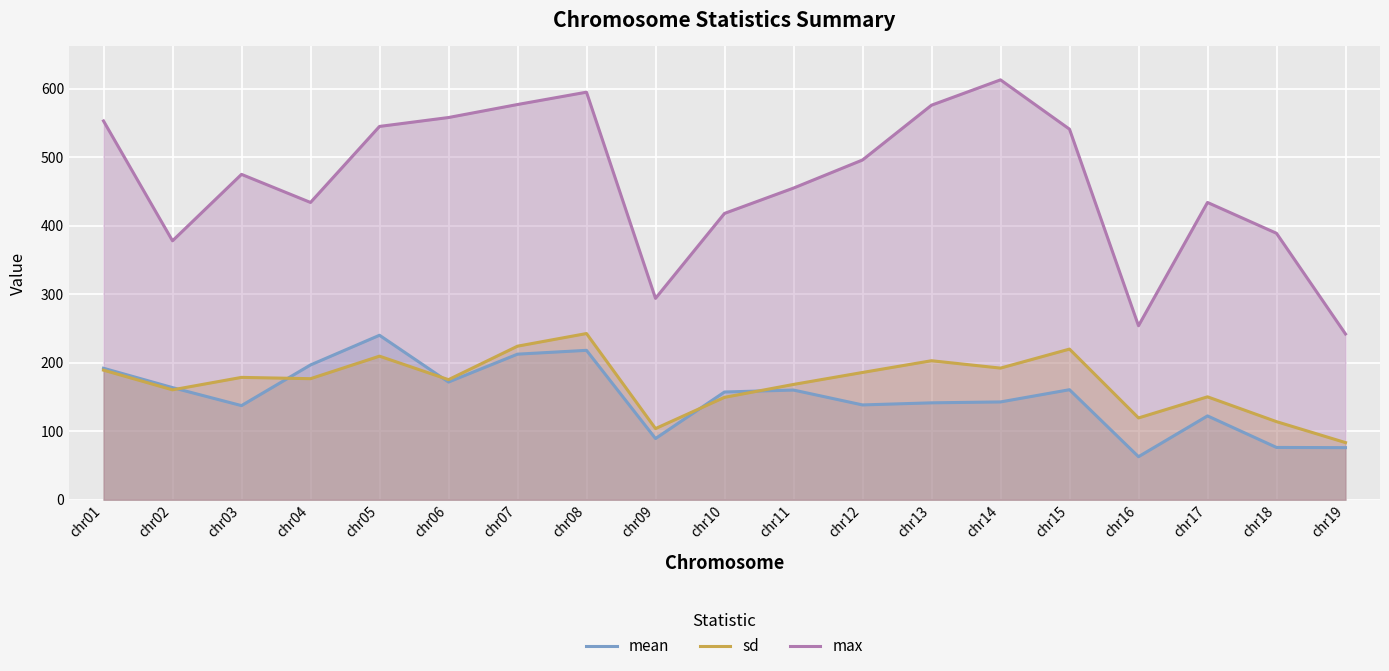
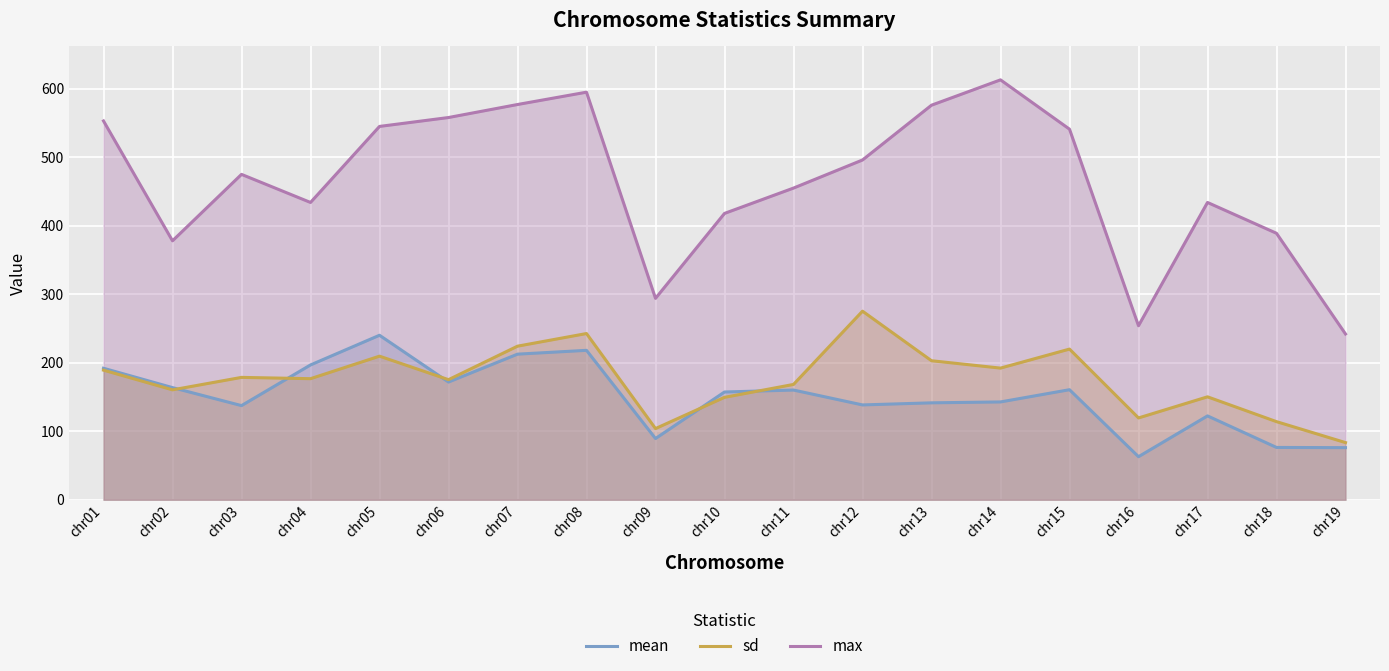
  {
    "mean": {
      "chr03": 140,
      "chr04": 200,
      "chr05": 240,
      "chr07": 210,
      "chr08": 220,
      "chr09": 90,
      "chr10": 160,
      "chr11": 160,
      "chr12": 140,
      "chr13": 140,
      "chr14": 140,
      "chr15": 160,
      "chr16": 60,
      "chr17": 120,
      "chr18": 80,
      "chr19": 80
    },
    "sd": {
      "chr03": 180,
      "chr04": 180,
      "chr05": 210,
      "chr07": 220,
      "chr08": 240,
      "chr09": 100,
      "chr10": 150,
      "chr11": 170,
-     "chr12": 190,
+     "chr12": 280,
      "chr13": 200,
      "chr14": 190,
      "chr15": 220,
      "chr16": 120,
      "chr17": 150,
      "chr18": 110,
      "chr19": 80
    },
    "max": {
      "chr01": 550,
      "chr02": 380,
      "chr03": 480,
      "chr04": 430,
      "chr05": 550,
      "chr06": 560,
      "chr07": 580,
      "chr08": 600,
      "chr09": 290,
      "chr10": 420,
      "chr11": 460,
      "chr12": 500,
      "chr13": 580,
      "chr14": 610,
      "chr15": 540,
      "chr16": 250,
      "chr17": 430,
      "chr18": 390,
      "chr19": 240
    }
  }
